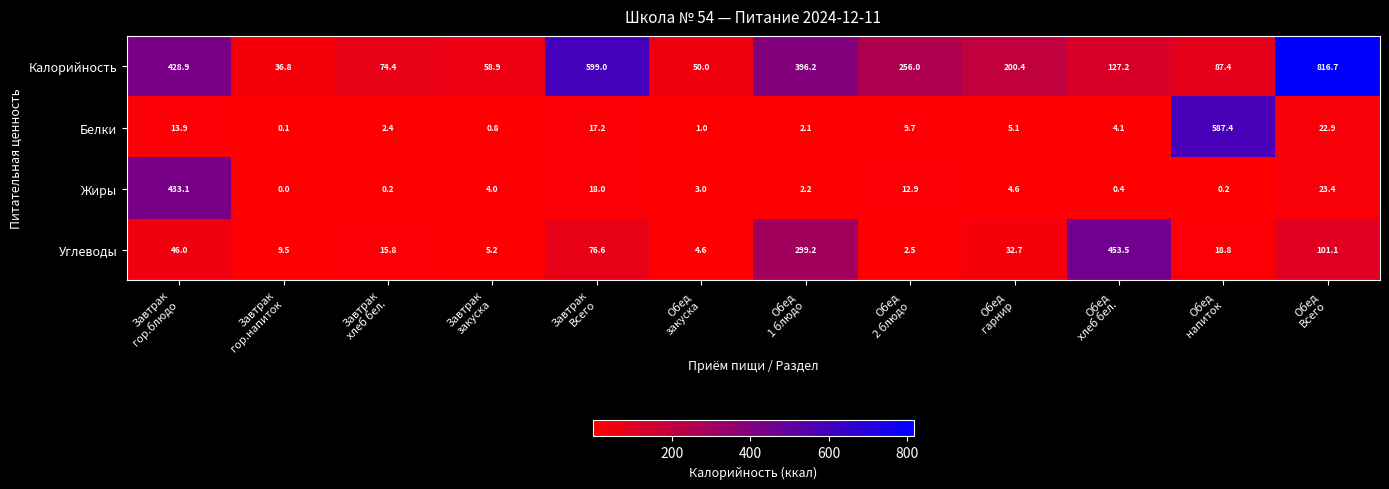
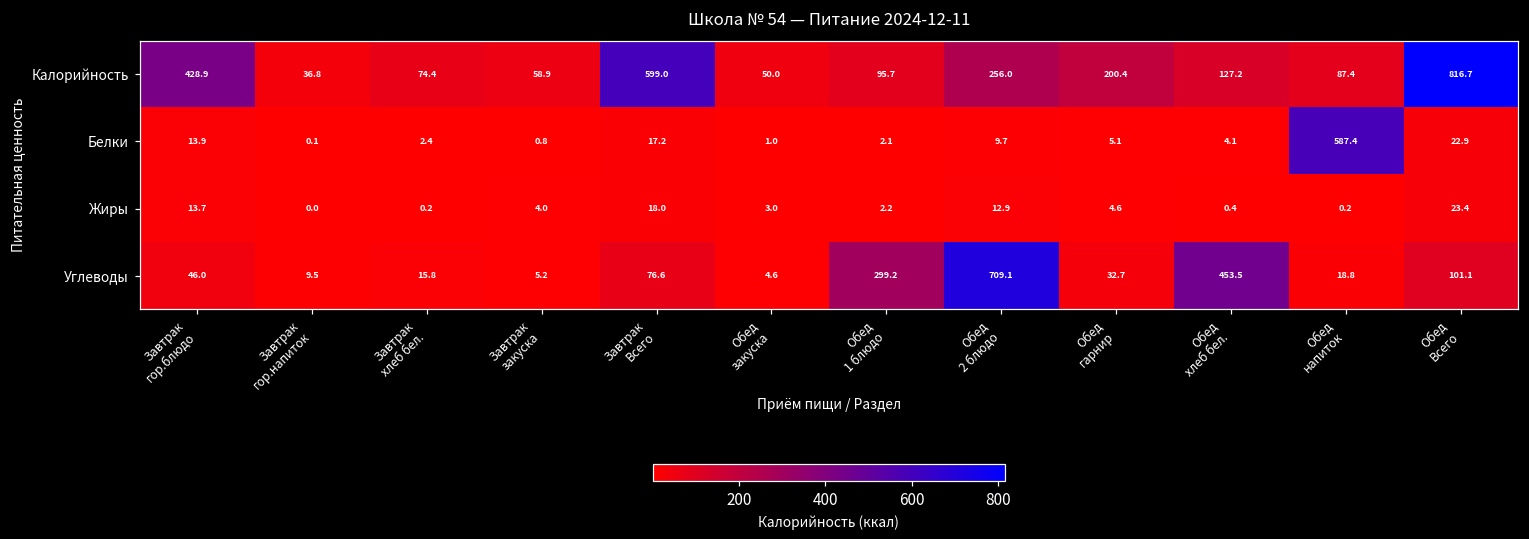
  {
    "Калорийность": {
      "Завтрак гор.блюдо": 428.9,
      "Завтрак гор.напиток": 36.8,
      "Завтрак хлеб бел.": 74.4,
      "Завтрак закуска": 58.9,
      "Завтрак Всего": 599.0,
      "Обед закуска": 50.0,
-     "Обед 1 блюдо": 396.2,
+     "Обед 1 блюдо": 95.7,
      "Обед 2 блюдо": 256.0,
      "Обед гарнир": 200.4,
      "Обед хлеб бел.": 127.2,
      "Обед напиток": 87.4,
      "Обед Всего": 816.7
    },
    "Белки": {
      "Завтрак гор.блюдо": 13.9,
      "Завтрак гор.напиток": 0.1,
      "Завтрак хлеб бел.": 2.4,
      "Завтрак закуска": 0.8,
      "Завтрак Всего": 17.2,
      "Обед закуска": 1.0,
      "Обед 1 блюдо": 2.1,
      "Обед 2 блюдо": 9.7,
      "Обед гарнир": 5.1,
      "Обед хлеб бел.": 4.1,
      "Обед напиток": 587.4,
      "Обед Всего": 22.9
    },
    "Жиры": {
-     "Завтрак гор.блюдо": 433.1,
+     "Завтрак гор.блюдо": 13.7,
      "Завтрак гор.напиток": 0.0,
      "Завтрак хлеб бел.": 0.2,
      "Завтрак закуска": 4.0,
      "Завтрак Всего": 18.0,
      "Обед закуска": 3.0,
      "Обед 1 блюдо": 2.2,
      "Обед 2 блюдо": 12.9,
      "Обед гарнир": 4.6,
      "Обед хлеб бел.": 0.4,
      "Обед напиток": 0.2,
      "Обед Всего": 23.4
    },
    "Углеводы": {
      "Завтрак гор.блюдо": 46.0,
      "Завтрак гор.напиток": 9.5,
      "Завтрак хлеб бел.": 15.8,
      "Завтрак закуска": 5.2,
      "Завтрак Всего": 76.6,
      "Обед закуска": 4.6,
      "Обед 1 блюдо": 299.2,
-     "Обед 2 блюдо": 2.5,
+     "Обед 2 блюдо": 709.1,
      "Обед гарнир": 32.7,
      "Обед хлеб бел.": 453.5,
      "Обед напиток": 18.8,
      "Обед Всего": 101.1
    }
  }
